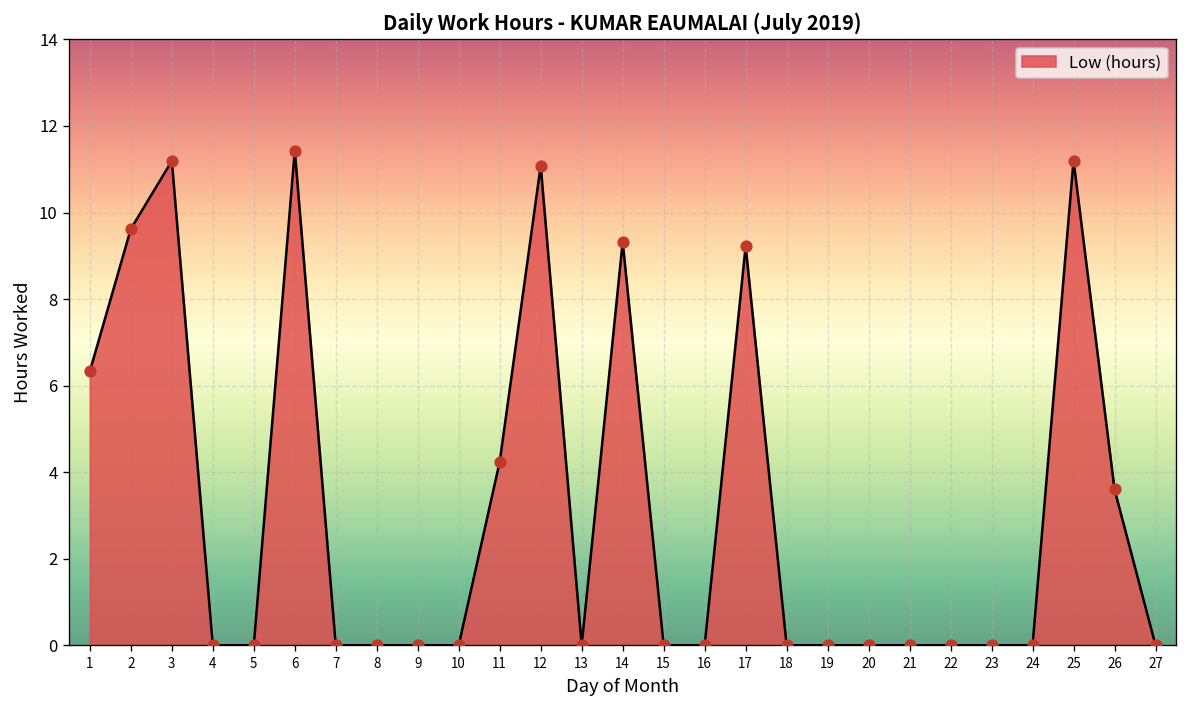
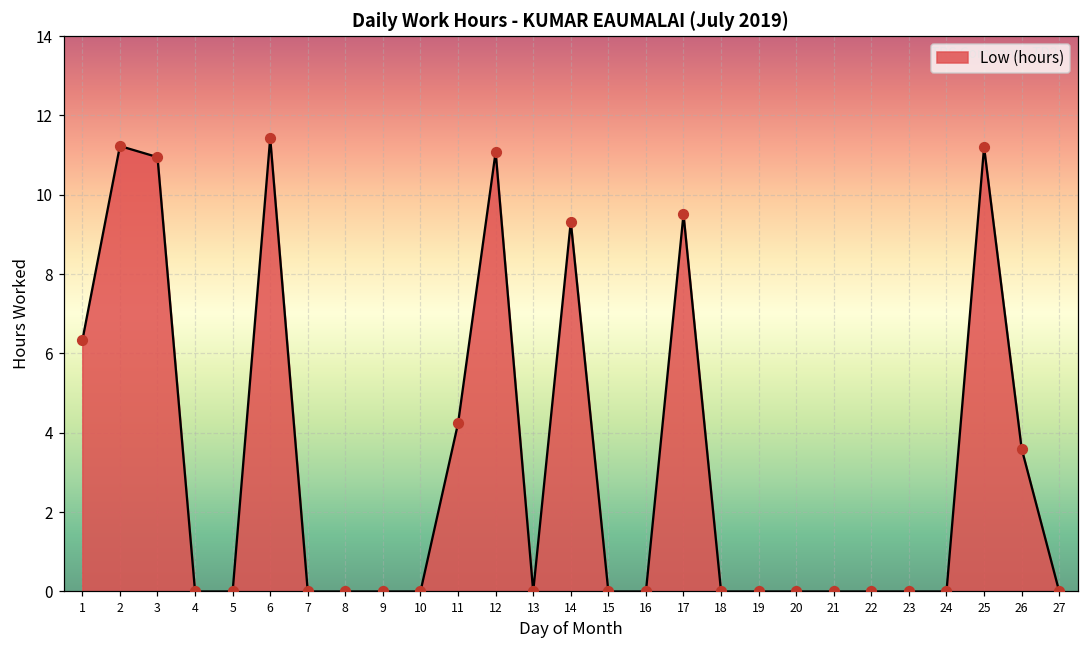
  {
    "1": 6.3,
-   "2": 9.6,
-   "3": 11.2,
+   "2": 11.2,
+   "3": 11.0,
    "4": 0.0,
    "5": 0.0,
    "6": 11.4,
    "7": 0.0,
    "8": 0.0,
    "9": 0.0,
    "10": 0.0,
    "11": 4.2,
    "12": 11.1,
    "13": 0.0,
    "14": 9.3,
    "15": 0.0,
    "16": 0.0,
-   "17": 9.2,
+   "17": 9.5,
    "18": 0.0,
    "19": 0.0,
    "20": 0.0,
    "21": 0.0,
    "22": 0.0,
    "23": 0.0,
    "24": 0.0,
    "25": 11.2,
    "26": 3.6,
    "27": 0.0
  }
